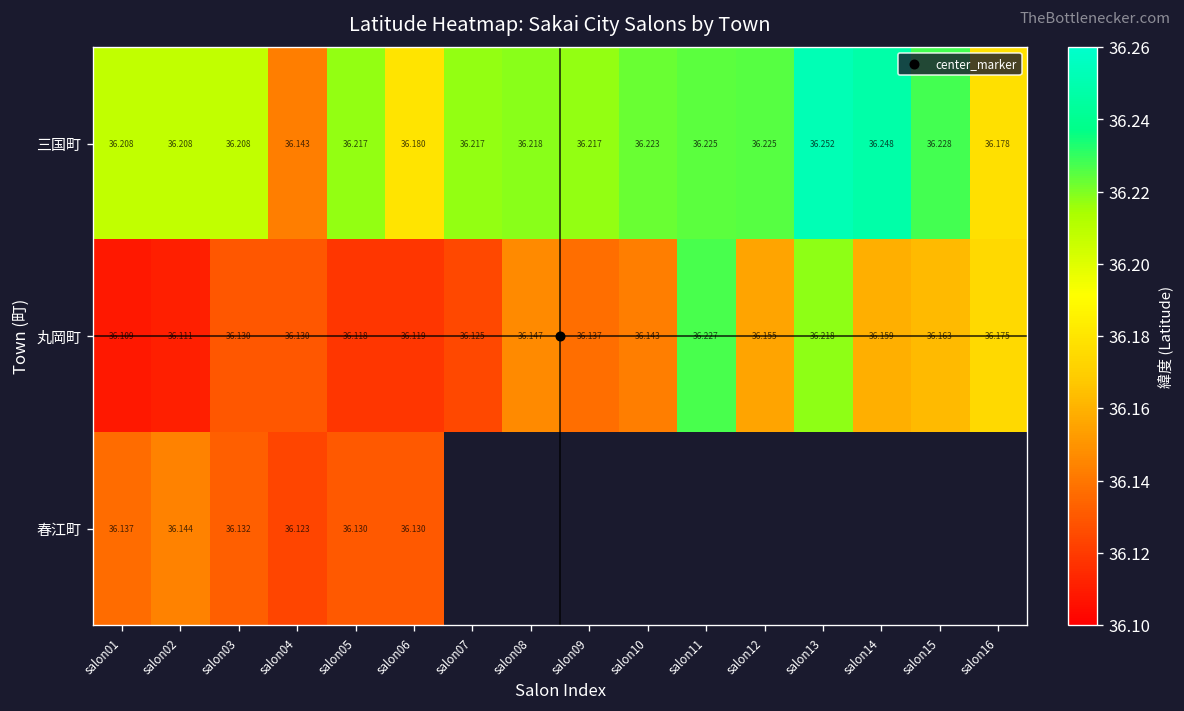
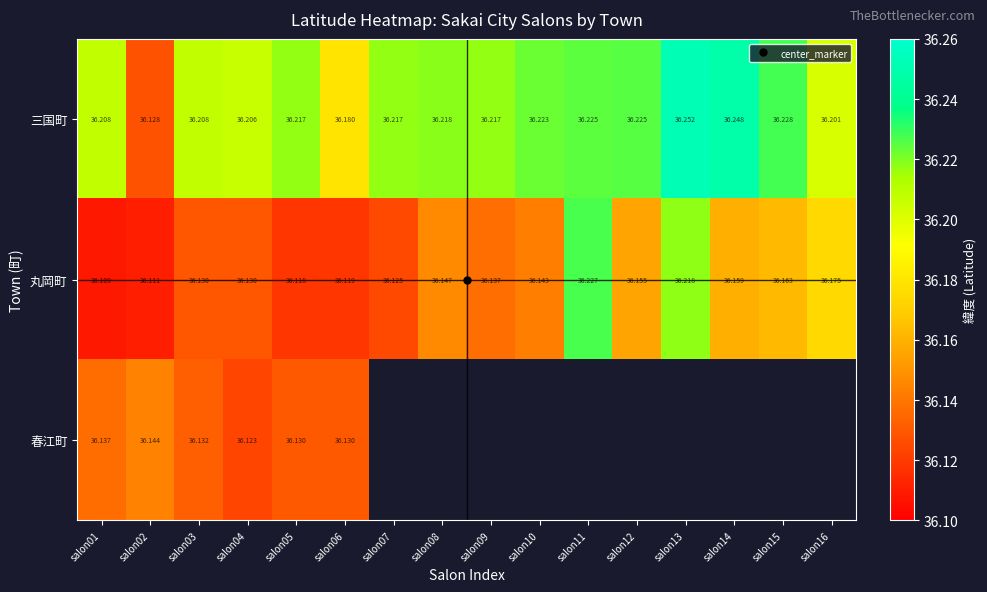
  {
    "三国町": {
      "salon01": 36.208,
-     "salon02": 36.208,
+     "salon02": 36.128,
      "salon03": 36.208,
-     "salon04": 36.143,
+     "salon04": 36.206,
      "salon05": 36.217,
      "salon06": 36.180,
      "salon07": 36.217,
      "salon08": 36.218,
      "salon09": 36.217,
      "salon10": 36.223,
      "salon11": 36.225,
      "salon12": 36.225,
      "salon13": 36.252,
      "salon14": 36.248,
      "salon15": 36.228,
-     "salon16": 36.178
+     "salon16": 36.201
    },
    "丸岡町": {
      "salon01": 36.109,
      "salon02": 36.111,
      "salon03": 36.130,
      "salon04": 36.130,
      "salon05": 36.118,
      "salon06": 36.119,
      "salon07": 36.125,
      "salon08": 36.147,
      "salon09": 36.137,
      "salon10": 36.143,
      "salon11": 36.227,
      "salon12": 36.155,
      "salon13": 36.218,
      "salon14": 36.159,
      "salon15": 36.163,
      "salon16": 36.175
    },
    "春江町": {
      "salon01": 36.137,
      "salon02": 36.144,
      "salon03": 36.132,
      "salon04": 36.123,
      "salon05": 36.130,
      "salon06": 36.130
    }
  }
